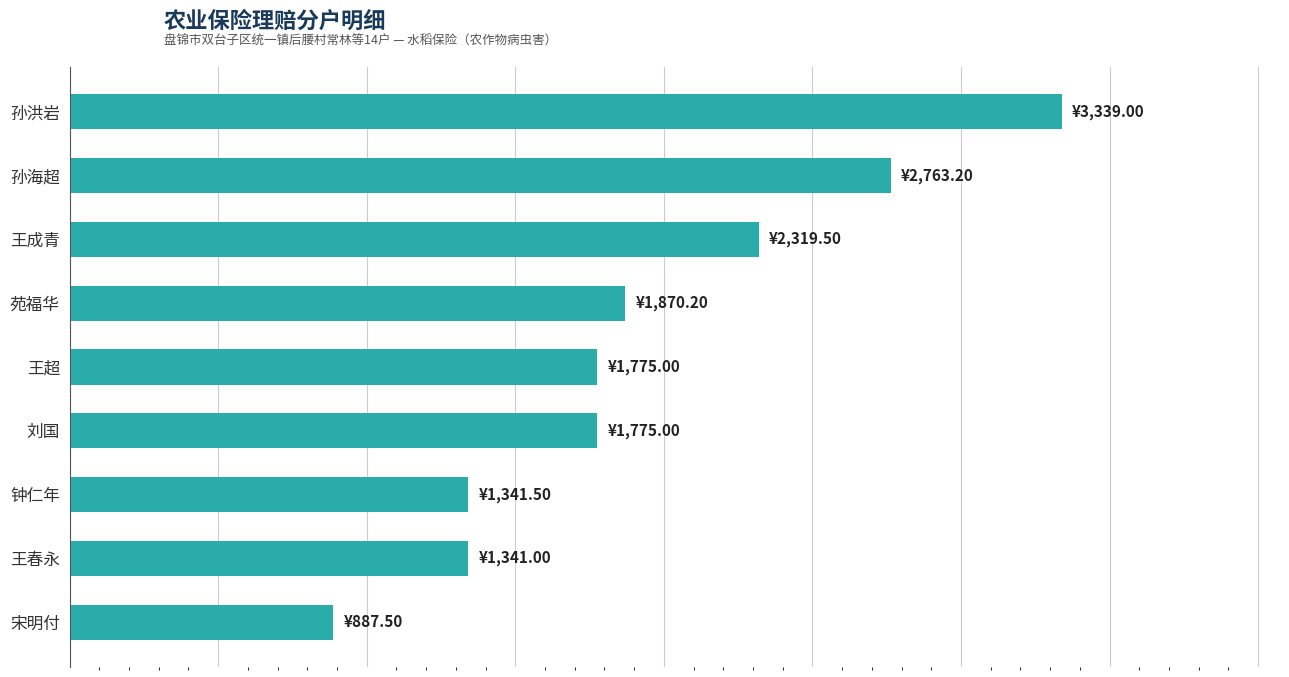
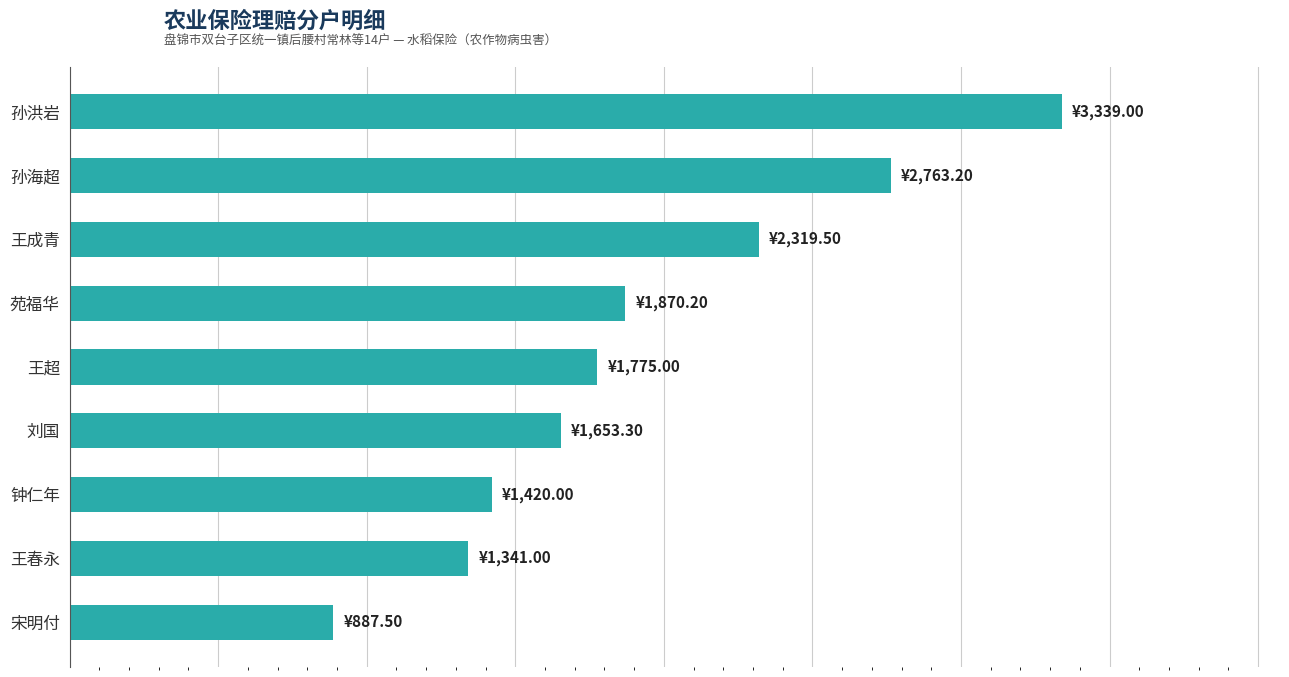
  {
    "孙洪岩": "¥3,339.00",
    "孙海超": "¥2,763.20",
    "王成青": "¥2,319.50",
    "苑福华": "¥1,870.20",
    "王超": "¥1,775.00",
-   "刘国": "¥1,775.00",
-   "钟仁年": "¥1,341.50",
+   "刘国": "¥1,653.30",
+   "钟仁年": "¥1,420.00",
    "王春永": "¥1,341.00",
    "宋明付": "¥887.50"
  }
